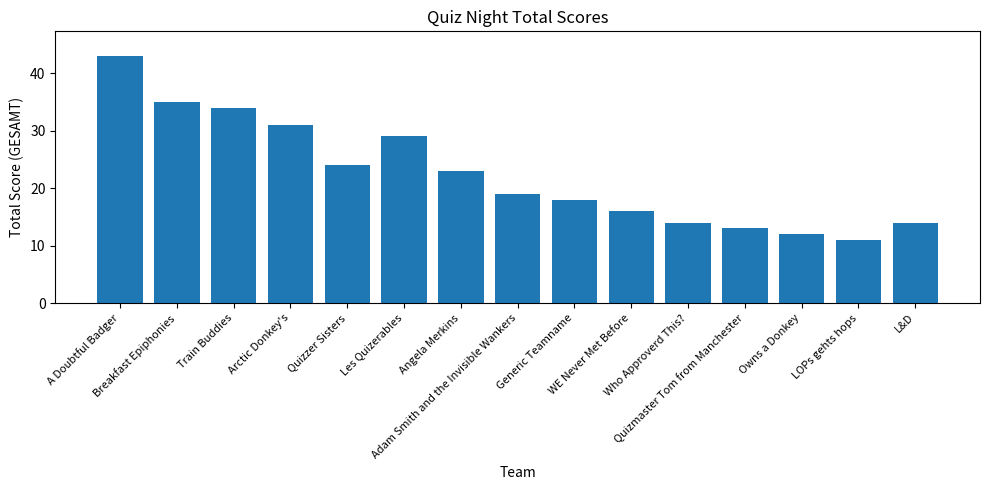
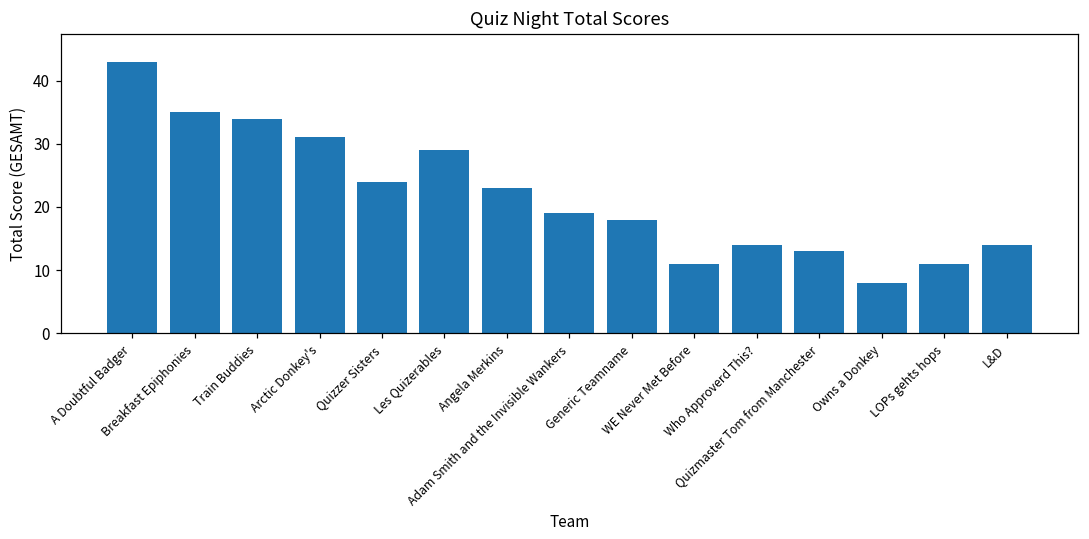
  {
    "A Doubtful Badger": 43,
    "Breakfast Epiphonies": 35,
    "Train Buddies": 34,
    "Arctic Donkey's": 31,
    "Quizzer Sisters": 24,
    "Les Quizerables": 29,
    "Angela Merkins": 23,
    "Adam Smith and the Invisible Wankers": 19,
    "Generic Teamname": 18,
-   "WE Never Met Before": 16,
+   "WE Never Met Before": 11,
    "Who Approverd This?": 14,
    "Quizmaster Tom from Manchester": 13,
-   "Owns a Donkey": 12,
+   "Owns a Donkey": 8,
    "LOPs gehts hops": 11,
    "L&D": 14
  }
